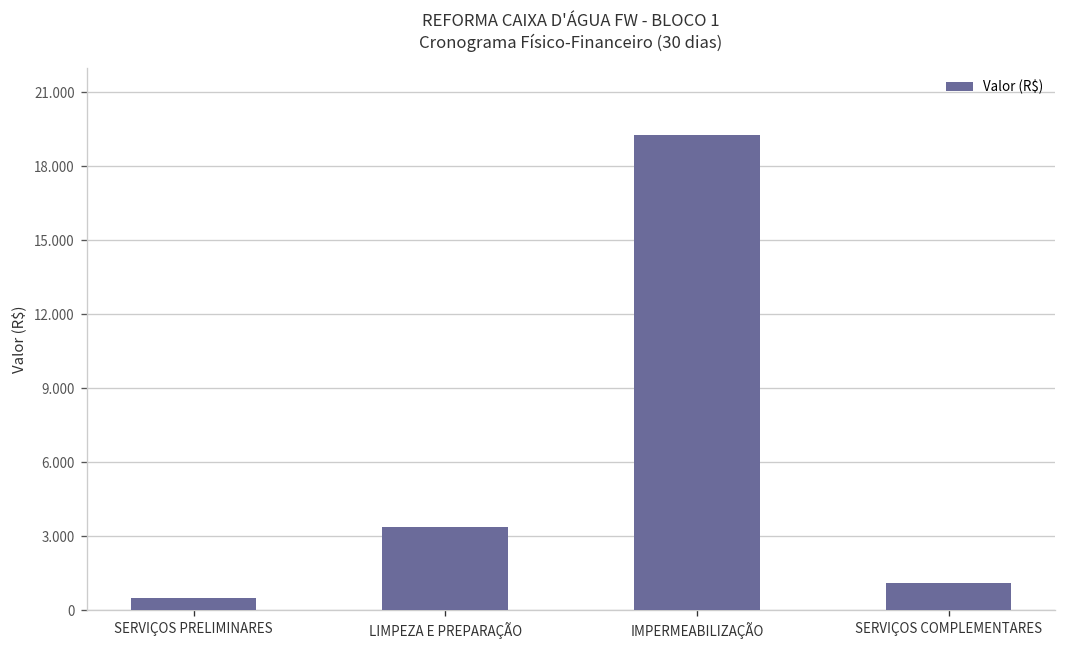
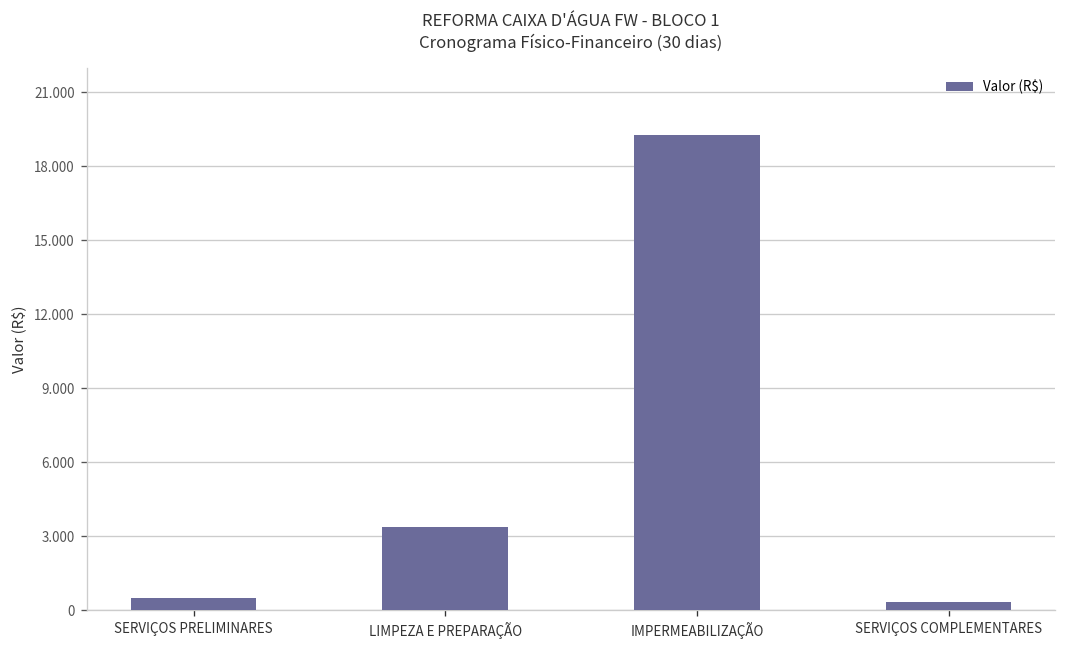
  {
    "SERVIÇOS PRELIMINARES": 0.5,
    "LIMPEZA E PREPARAÇÃO": 3.4,
    "IMPERMEABILIZAÇÃO": 19.3,
-   "SERVIÇOS COMPLEMENTARES": 1.1
+   "SERVIÇOS COMPLEMENTARES": 0.3
  }
